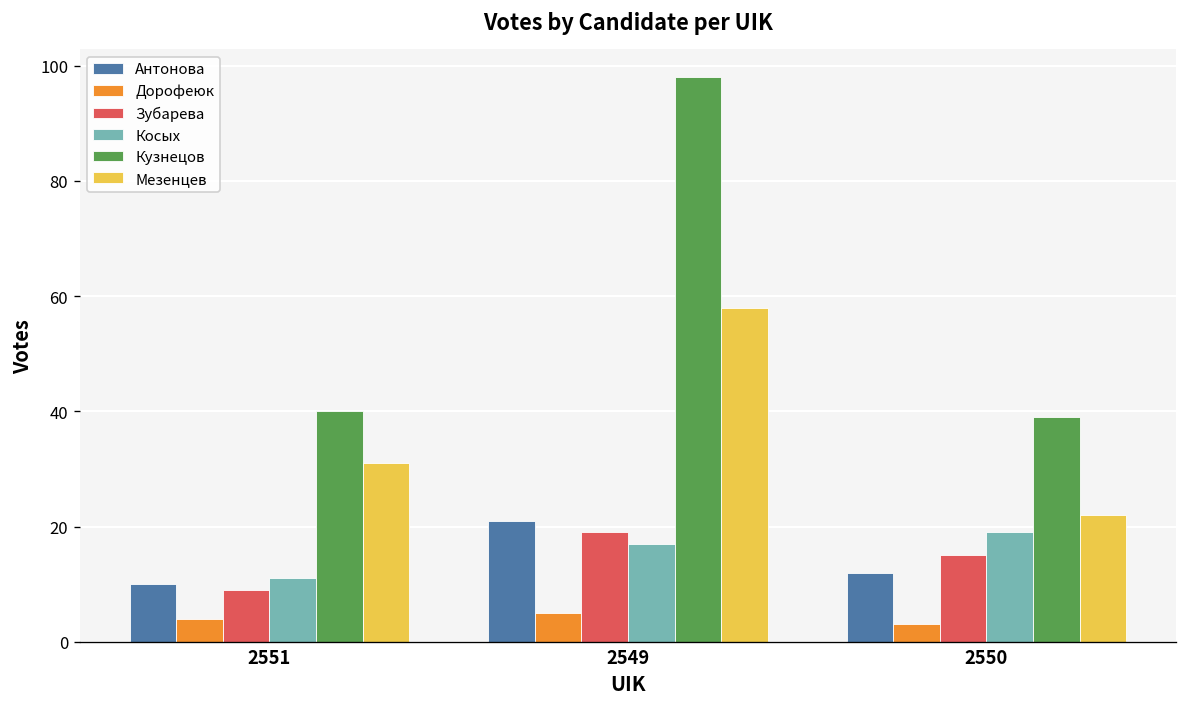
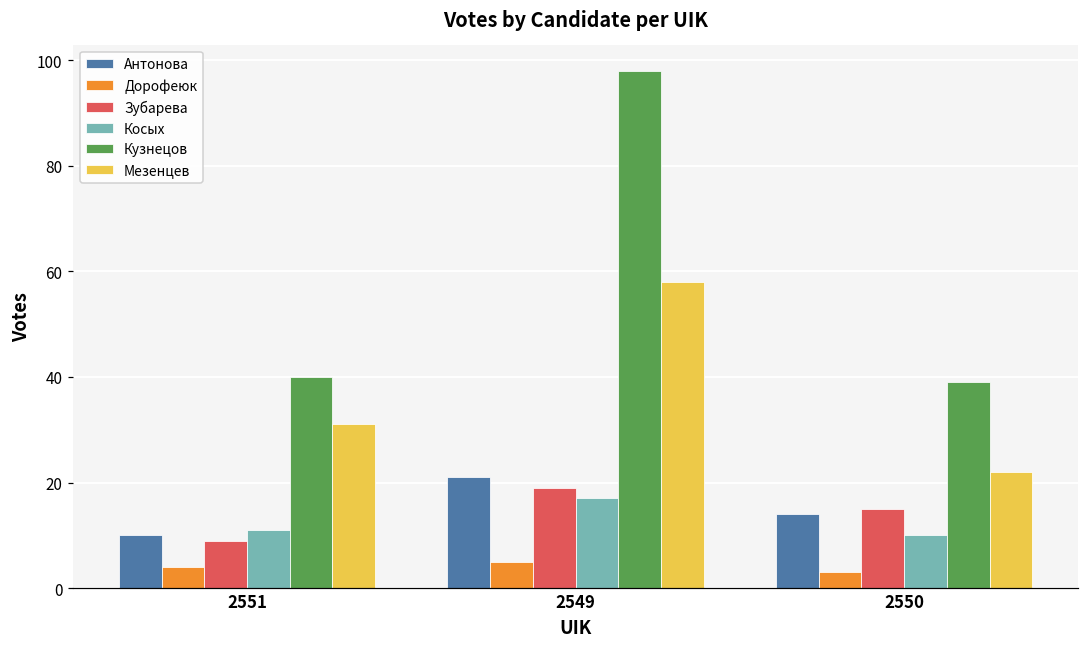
  {
    "Антонова": {
      "2551": 10,
      "2549": 21,
-     "2550": 12
+     "2550": 14
    },
    "Дорофеюк": {
      "2551": 4,
      "2549": 5,
      "2550": 3
    },
    "Зубарева": {
      "2551": 9,
      "2549": 19,
      "2550": 15
    },
    "Косых": {
      "2551": 11,
      "2549": 17,
-     "2550": 19
+     "2550": 10
    },
    "Кузнецов": {
      "2551": 40,
      "2549": 98,
      "2550": 39
    },
    "Мезенцев": {
      "2551": 31,
      "2549": 58,
      "2550": 22
    }
  }
